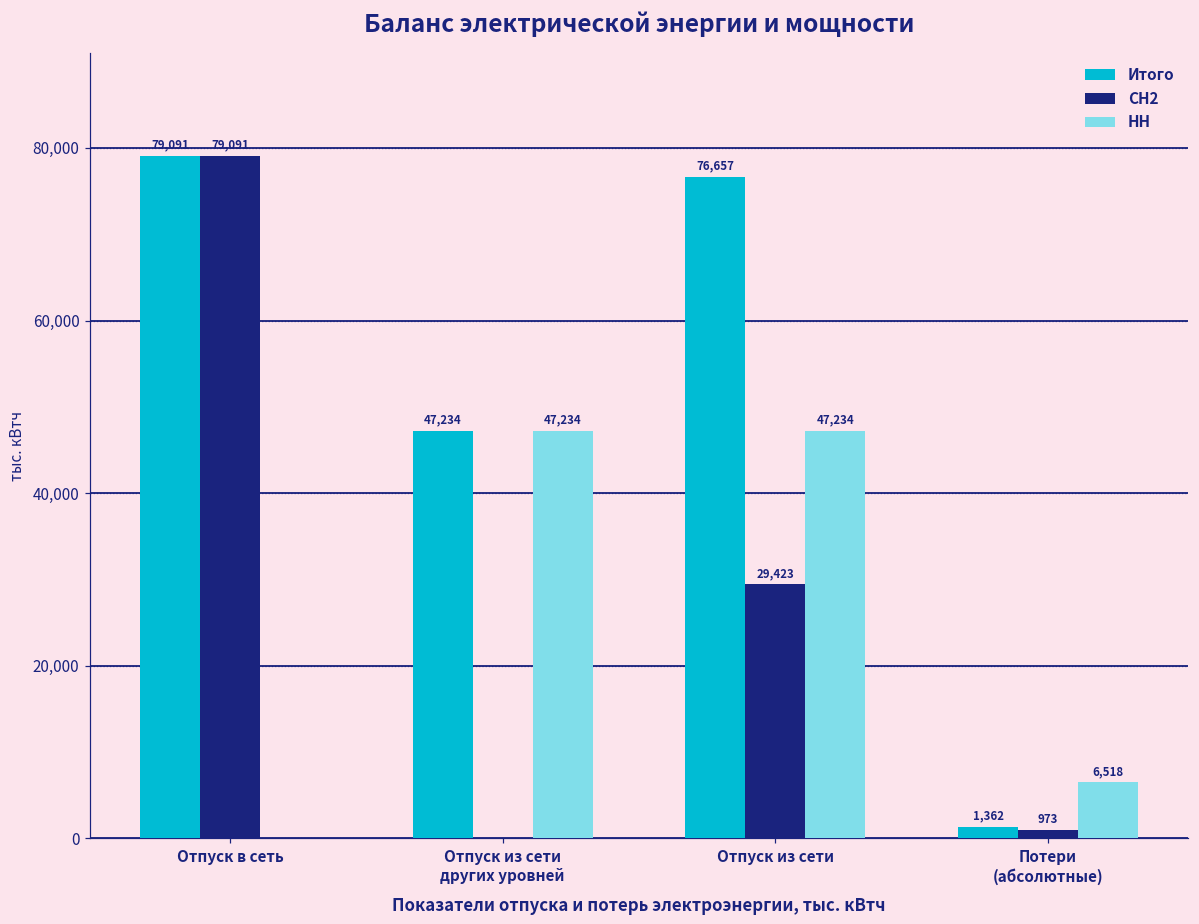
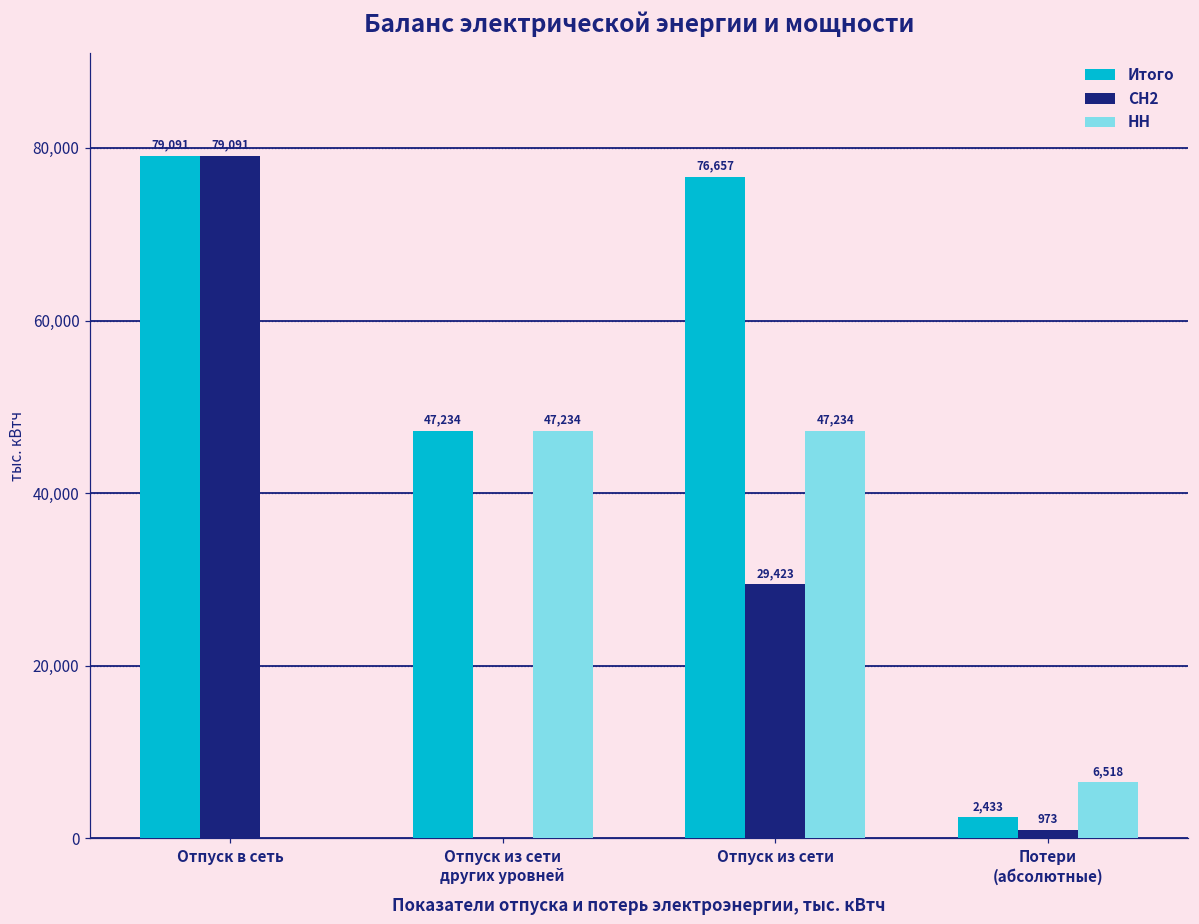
  {
    "Итого": {
      "Отпуск в сеть": "79,091",
      "Отпуск из сети других уровней": "47,234",
      "Отпуск из сети": "76,657",
-     "Потери (абсолютные)": "1,362"
+     "Потери (абсолютные)": "2,433"
    },
    "СН2": {
      "Отпуск в сеть": "79,091",
      "Отпуск из сети": "29,423",
      "Потери (абсолютные)": "973"
    },
    "НН": {
      "Отпуск из сети других уровней": "47,234",
      "Отпуск из сети": "47,234",
      "Потери (абсолютные)": "6,518"
    }
  }
